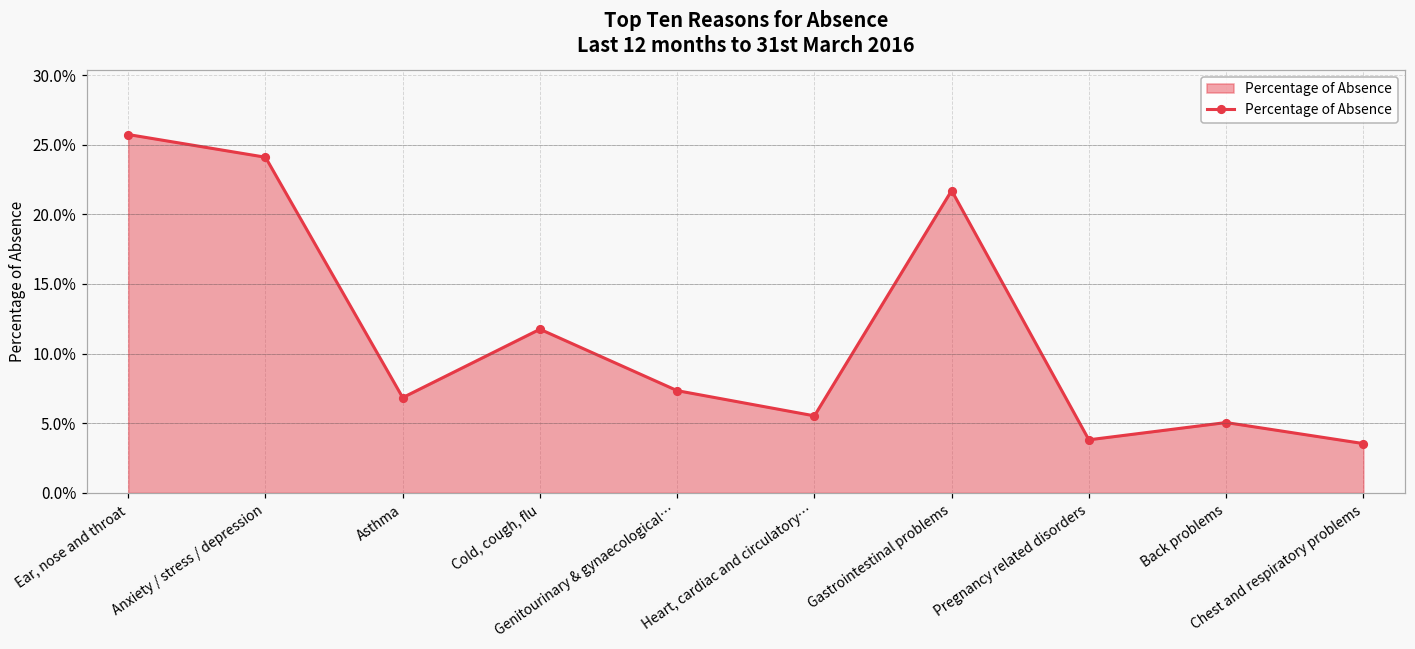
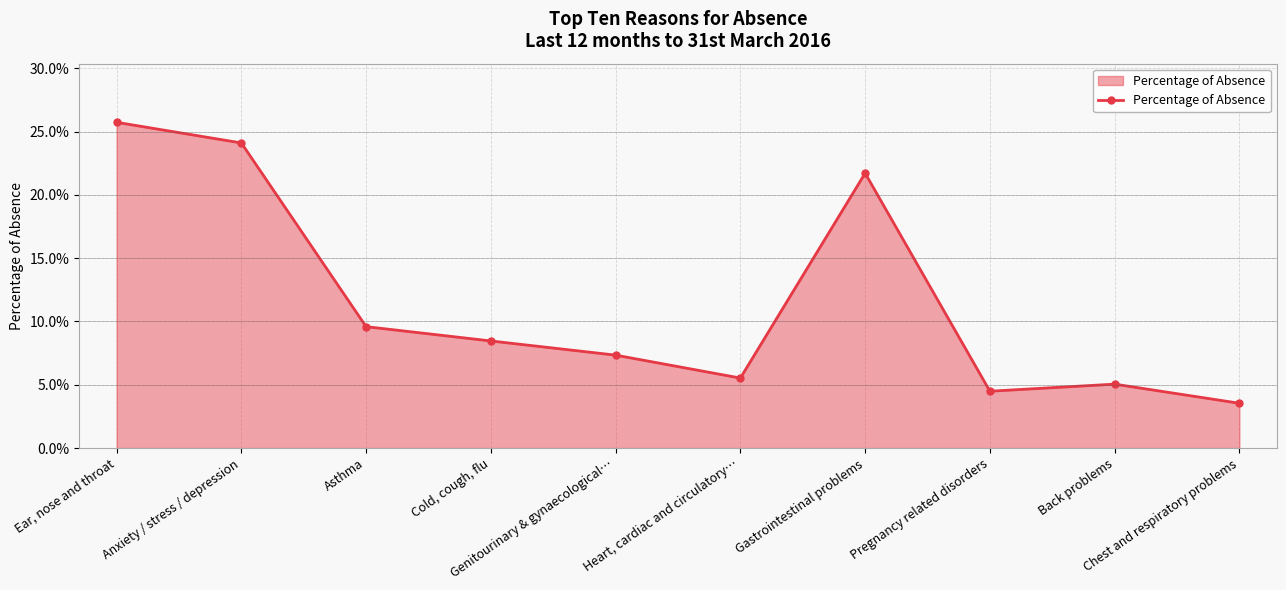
  {
    "Ear, nose and throat": "25.7%",
    "Anxiety / stress / depression": "24.1%",
-   "Asthma": "6.8%",
-   "Cold, cough, flu": "11.8%",
+   "Asthma": "9.6%",
+   "Cold, cough, flu": "8.5%",
    "Genitourinary & gynaecological…": "7.3%",
    "Heart, cardiac and circulatory…": "5.5%",
    "Gastrointestinal problems": "21.7%",
-   "Pregnancy related disorders": "3.8%",
+   "Pregnancy related disorders": "4.5%",
    "Back problems": "5.1%",
    "Chest and respiratory problems": "3.5%"
  }
